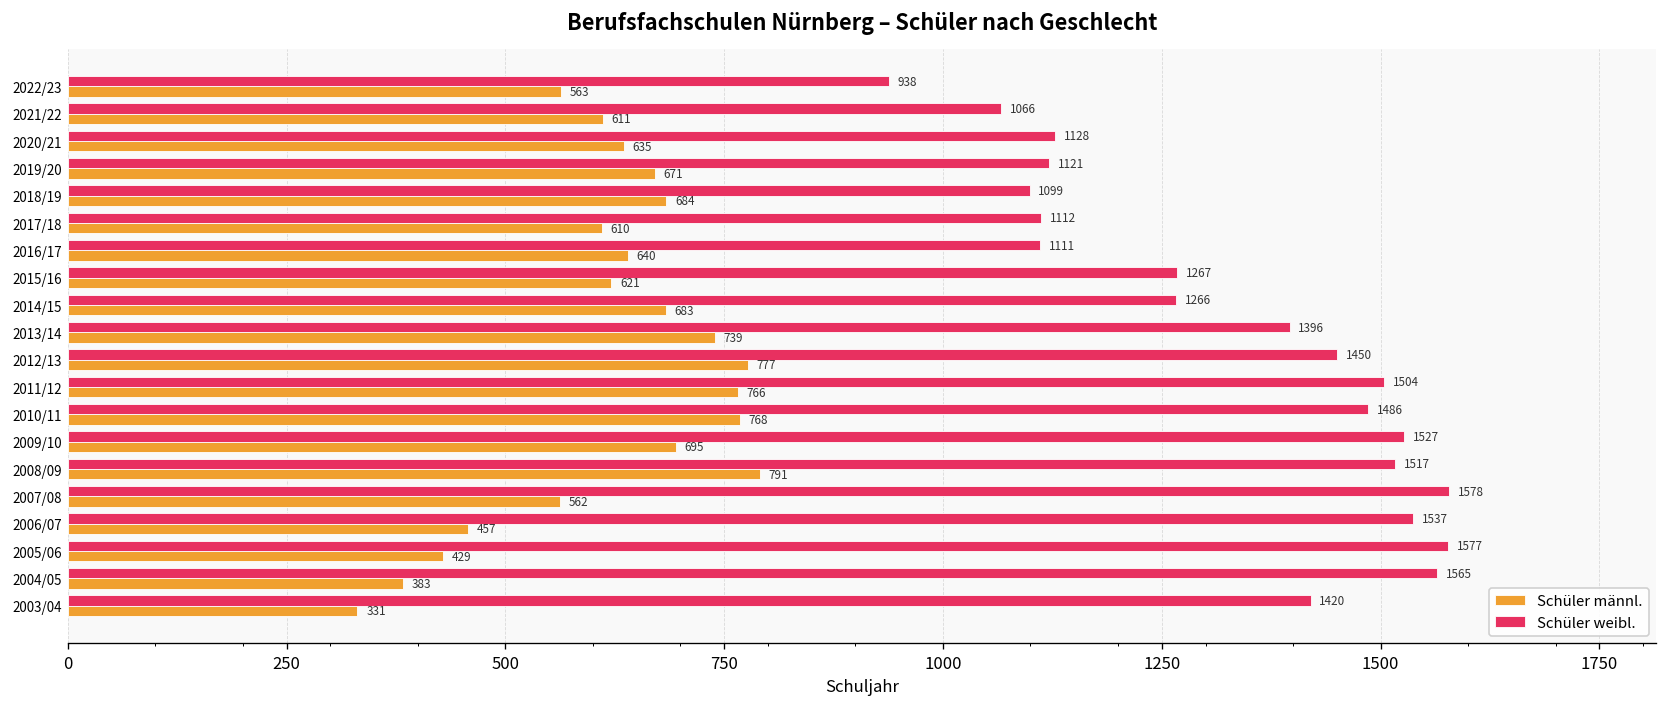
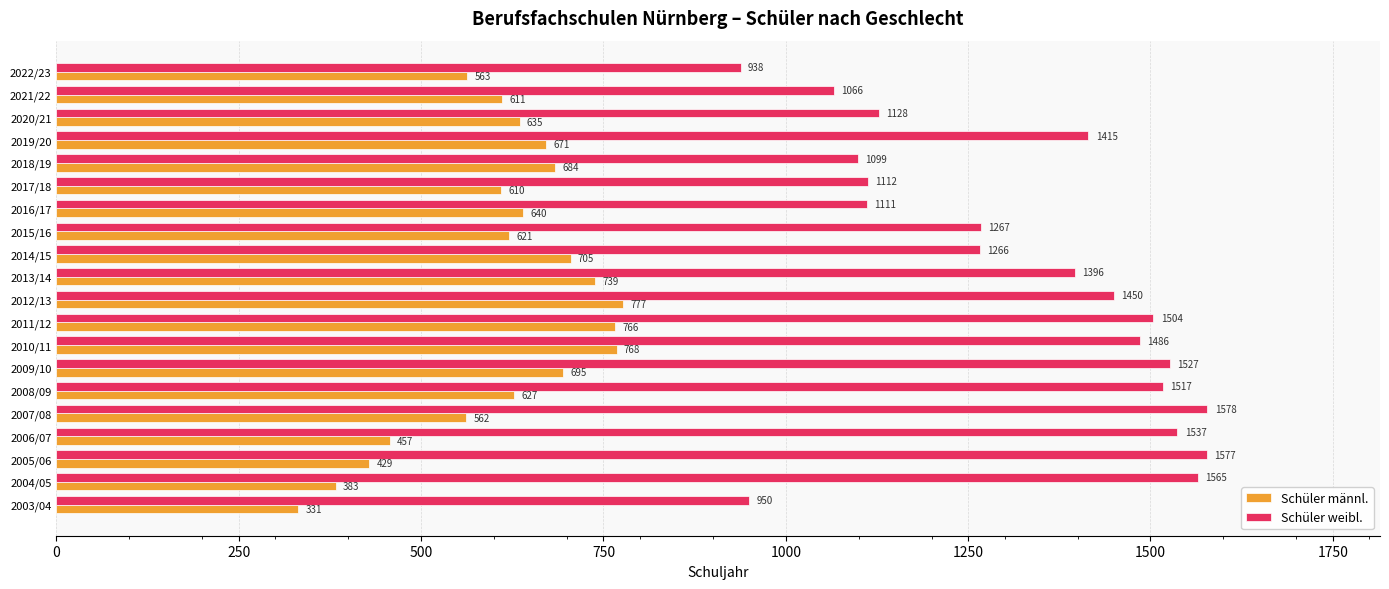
  {
    "Schüler männl.": {
      "2022/23": 563,
      "2021/22": 611,
      "2020/21": 635,
      "2019/20": 671,
      "2018/19": 684,
      "2017/18": 610,
      "2016/17": 640,
      "2015/16": 621,
-     "2014/15": 683,
+     "2014/15": 705,
      "2013/14": 739,
      "2012/13": 777,
      "2011/12": 766,
      "2010/11": 768,
      "2009/10": 695,
-     "2008/09": 791,
+     "2008/09": 627,
      "2007/08": 562,
      "2006/07": 457,
      "2005/06": 429,
      "2004/05": 383,
      "2003/04": 331
    },
    "Schüler weibl.": {
      "2022/23": 938,
      "2021/22": 1066,
      "2020/21": 1128,
-     "2019/20": 1121,
+     "2019/20": 1415,
      "2018/19": 1099,
      "2017/18": 1112,
      "2016/17": 1111,
      "2015/16": 1267,
      "2014/15": 1266,
      "2013/14": 1396,
      "2012/13": 1450,
      "2011/12": 1504,
      "2010/11": 1486,
      "2009/10": 1527,
      "2008/09": 1517,
      "2007/08": 1578,
      "2006/07": 1537,
      "2005/06": 1577,
      "2004/05": 1565,
-     "2003/04": 1420
+     "2003/04": 950
    }
  }
